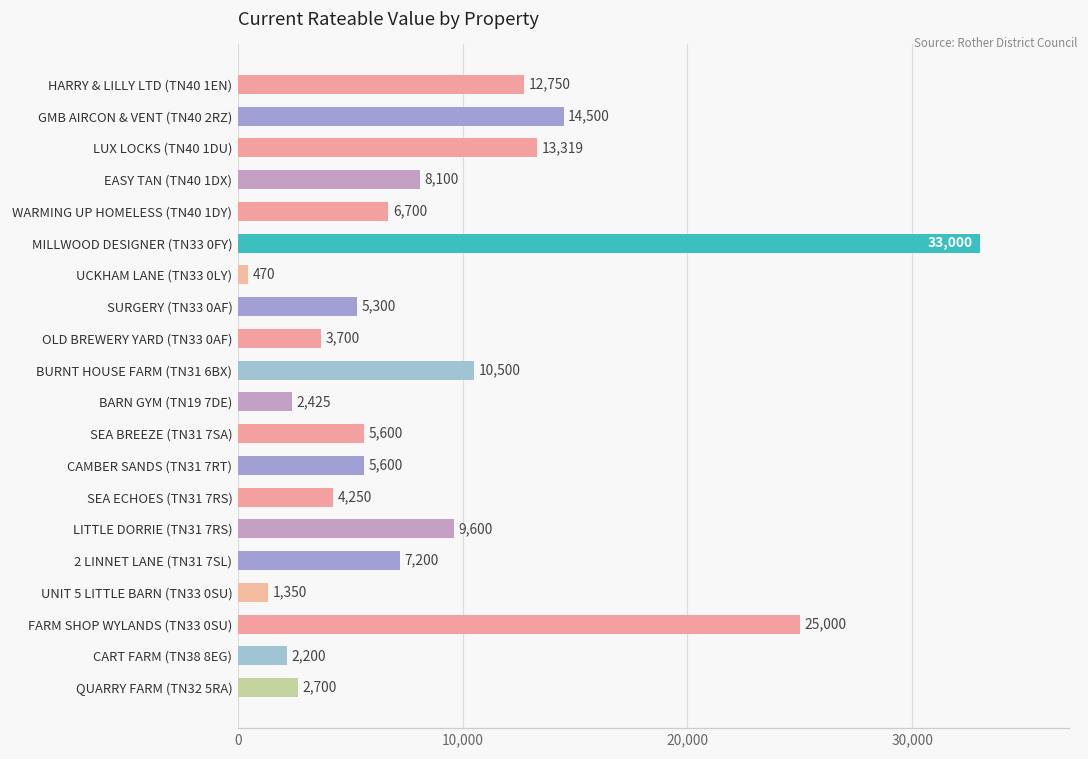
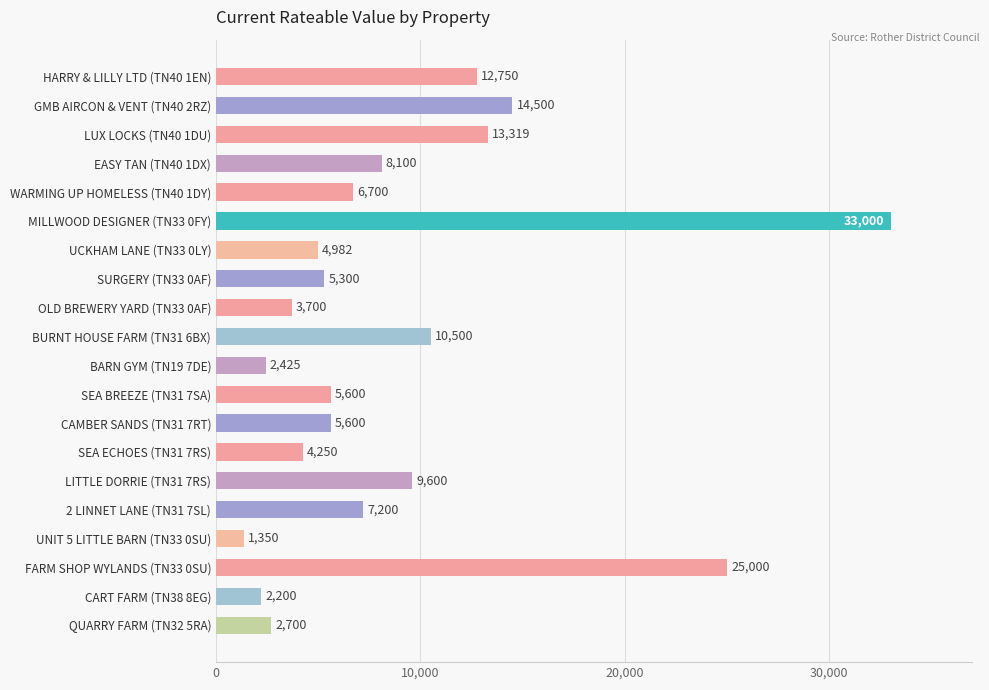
  {
    "HARRY & LILLY LTD (TN40 1EN)": "12,750",
    "GMB AIRCON & VENT (TN40 2RZ)": "14,500",
    "LUX LOCKS (TN40 1DU)": "13,319",
    "EASY TAN (TN40 1DX)": "8,100",
    "WARMING UP HOMELESS (TN40 1DY)": "6,700",
    "MILLWOOD DESIGNER (TN33 0FY)": "33,000",
-   "UCKHAM LANE (TN33 0LY)": "470",
+   "UCKHAM LANE (TN33 0LY)": "4,982",
    "SURGERY (TN33 0AF)": "5,300",
    "OLD BREWERY YARD (TN33 0AF)": "3,700",
    "BURNT HOUSE FARM (TN31 6BX)": "10,500",
    "BARN GYM (TN19 7DE)": "2,425",
    "SEA BREEZE (TN31 7SA)": "5,600",
    "CAMBER SANDS (TN31 7RT)": "5,600",
    "SEA ECHOES (TN31 7RS)": "4,250",
    "LITTLE DORRIE (TN31 7RS)": "9,600",
    "2 LINNET LANE (TN31 7SL)": "7,200",
    "UNIT 5 LITTLE BARN (TN33 0SU)": "1,350",
    "FARM SHOP WYLANDS (TN33 0SU)": "25,000",
    "CART FARM (TN38 8EG)": "2,200",
    "QUARRY FARM (TN32 5RA)": "2,700"
  }
